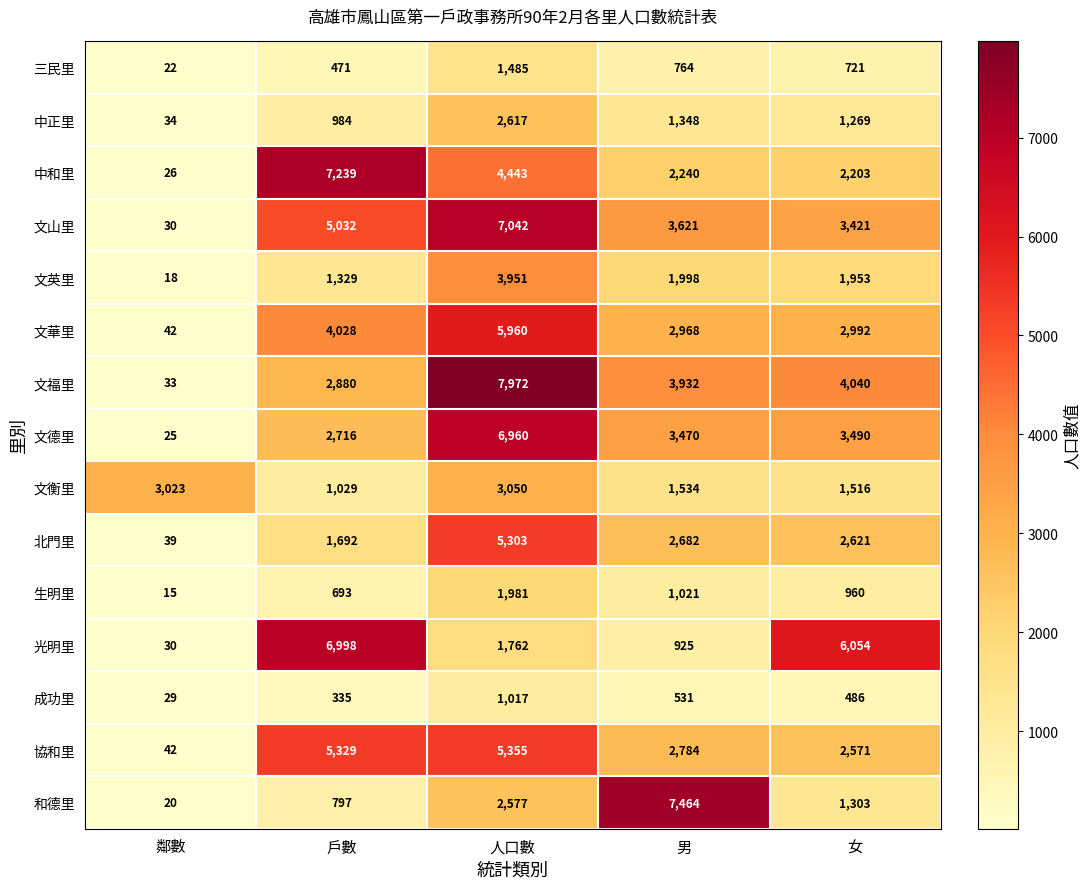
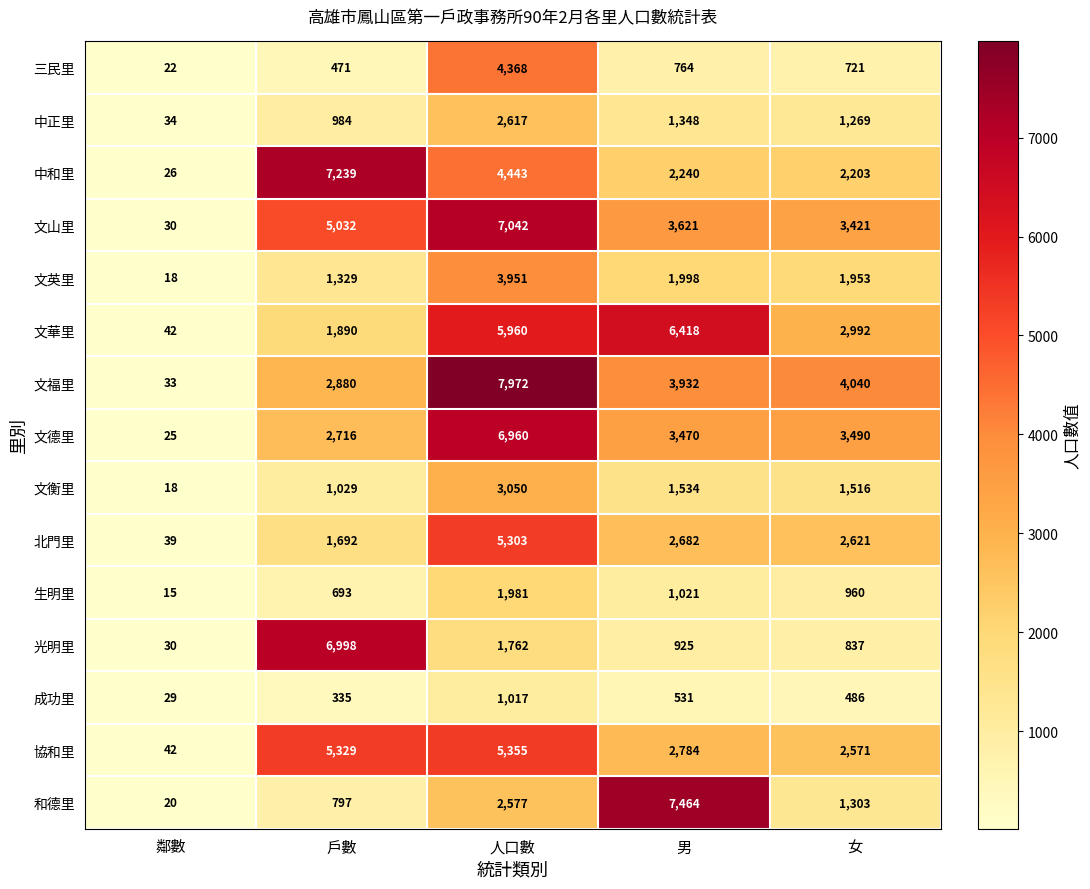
  {
    "三民里": {
      "鄰數": "22",
      "戶數": "471",
-     "人口數": "1,485",
+     "人口數": "4,368",
      "男": "764",
      "女": "721"
    },
    "中正里": {
      "鄰數": "34",
      "戶數": "984",
      "人口數": "2,617",
      "男": "1,348",
      "女": "1,269"
    },
    "中和里": {
      "鄰數": "26",
      "戶數": "7,239",
      "人口數": "4,443",
      "男": "2,240",
      "女": "2,203"
    },
    "文山里": {
      "鄰數": "30",
      "戶數": "5,032",
      "人口數": "7,042",
      "男": "3,621",
      "女": "3,421"
    },
    "文英里": {
      "鄰數": "18",
      "戶數": "1,329",
      "人口數": "3,951",
      "男": "1,998",
      "女": "1,953"
    },
    "文華里": {
      "鄰數": "42",
-     "戶數": "4,028",
+     "戶數": "1,890",
      "人口數": "5,960",
-     "男": "2,968",
+     "男": "6,418",
      "女": "2,992"
    },
    "文福里": {
      "鄰數": "33",
      "戶數": "2,880",
      "人口數": "7,972",
      "男": "3,932",
      "女": "4,040"
    },
    "文德里": {
      "鄰數": "25",
      "戶數": "2,716",
      "人口數": "6,960",
      "男": "3,470",
      "女": "3,490"
    },
    "文衡里": {
-     "鄰數": "3,023",
+     "鄰數": "18",
      "戶數": "1,029",
      "人口數": "3,050",
      "男": "1,534",
      "女": "1,516"
    },
    "北門里": {
      "鄰數": "39",
      "戶數": "1,692",
      "人口數": "5,303",
      "男": "2,682",
      "女": "2,621"
    },
    "生明里": {
      "鄰數": "15",
      "戶數": "693",
      "人口數": "1,981",
      "男": "1,021",
      "女": "960"
    },
    "光明里": {
      "鄰數": "30",
      "戶數": "6,998",
      "人口數": "1,762",
      "男": "925",
-     "女": "6,054"
+     "女": "837"
    },
    "成功里": {
      "鄰數": "29",
      "戶數": "335",
      "人口數": "1,017",
      "男": "531",
      "女": "486"
    },
    "協和里": {
      "鄰數": "42",
      "戶數": "5,329",
      "人口數": "5,355",
      "男": "2,784",
      "女": "2,571"
    },
    "和德里": {
      "鄰數": "20",
      "戶數": "797",
      "人口數": "2,577",
      "男": "7,464",
      "女": "1,303"
    }
  }
